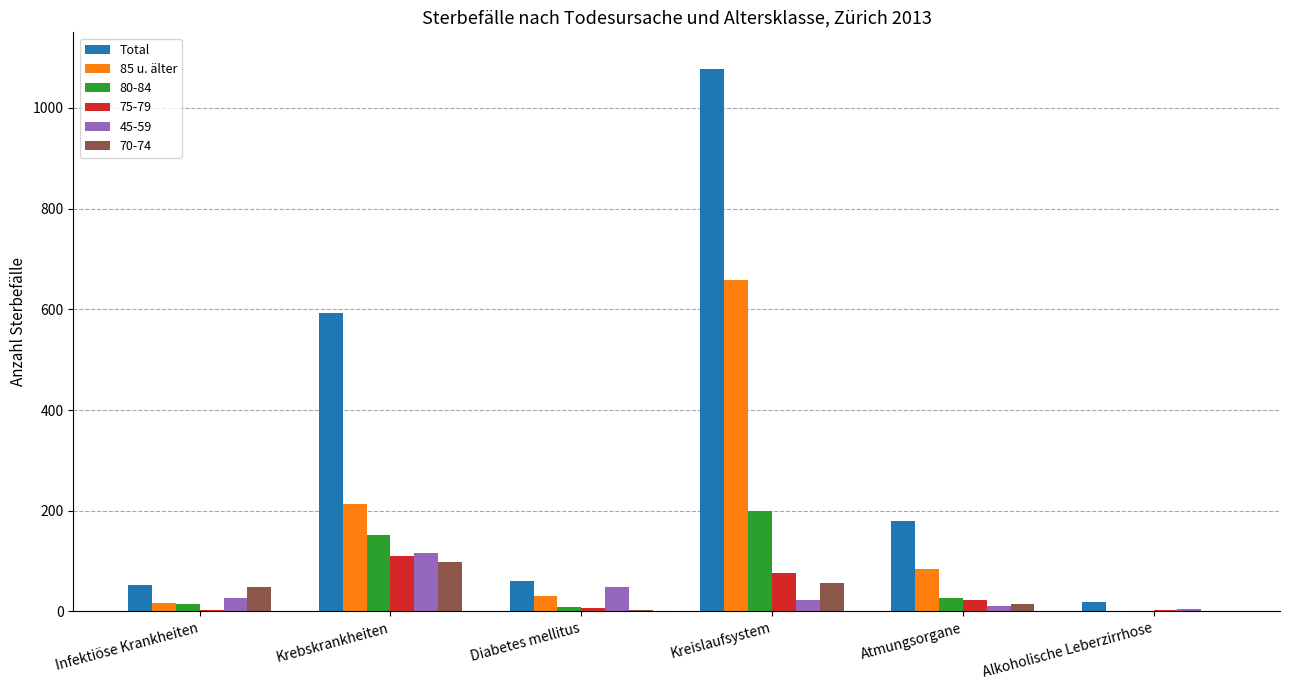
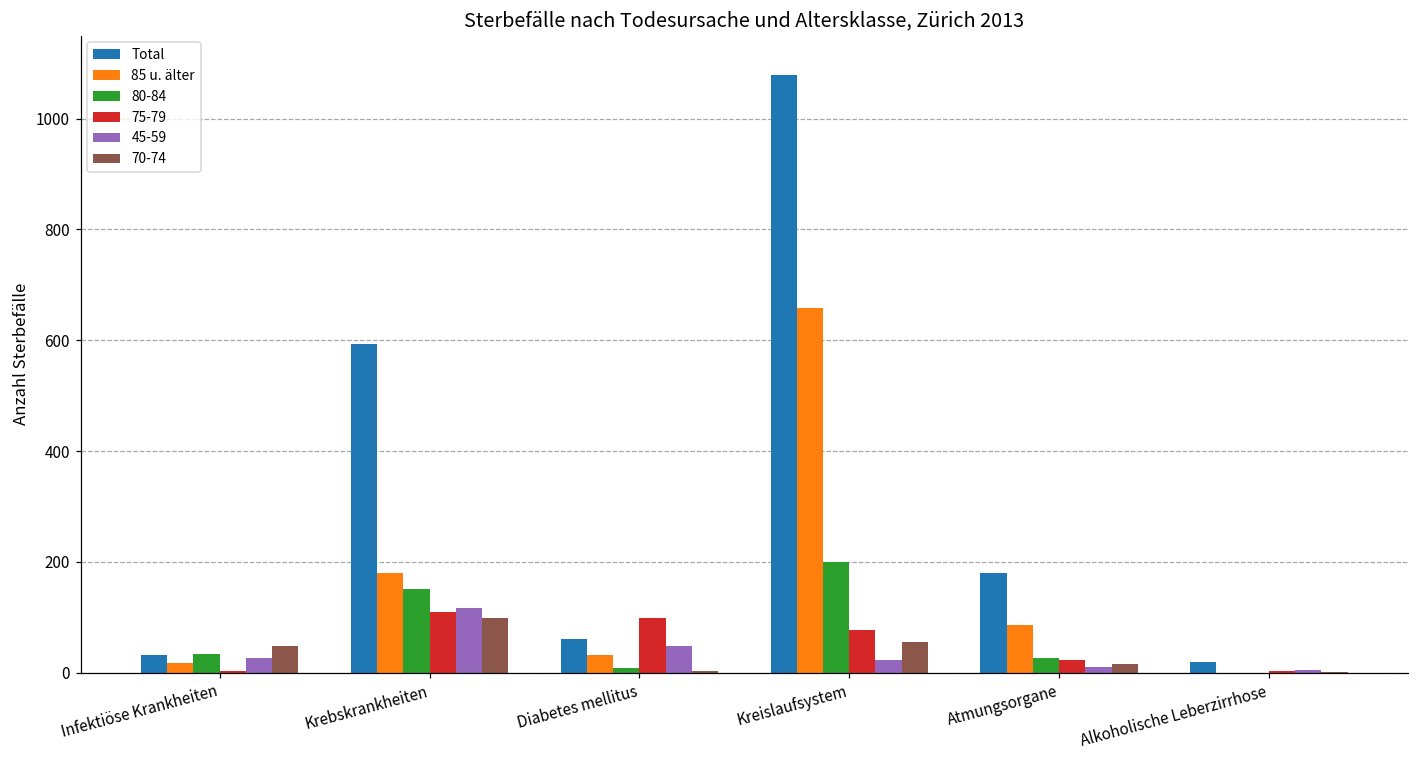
  {
    "Total": {
-     "Infektiöse Krankheiten": 50,
+     "Infektiöse Krankheiten": 30,
      "Krebskrankheiten": 590,
      "Diabetes mellitus": 60,
      "Kreislaufsystem": 1080,
      "Atmungsorgane": 180,
      "Alkoholische Leberzirrhose": 20
    },
    "85 u. älter": {
      "Infektiöse Krankheiten": 20,
-     "Krebskrankheiten": 210,
+     "Krebskrankheiten": 180,
      "Diabetes mellitus": 30,
      "Kreislaufsystem": 660,
      "Atmungsorgane": 90,
      "Alkoholische Leberzirrhose": 0
    },
    "80-84": {
-     "Infektiöse Krankheiten": 20,
+     "Infektiöse Krankheiten": 30,
      "Krebskrankheiten": 150,
      "Diabetes mellitus": 10,
      "Kreislaufsystem": 200,
      "Atmungsorgane": 30,
      "Alkoholische Leberzirrhose": 0
    },
    "75-79": {
      "Krebskrankheiten": 110,
-     "Diabetes mellitus": 10,
+     "Diabetes mellitus": 100,
      "Kreislaufsystem": 80,
      "Atmungsorgane": 20
    },
    "45-59": {
      "Infektiöse Krankheiten": 30,
      "Krebskrankheiten": 120,
      "Diabetes mellitus": 50,
      "Kreislaufsystem": 20,
      "Atmungsorgane": 10,
      "Alkoholische Leberzirrhose": 10
    },
    "70-74": {
      "Infektiöse Krankheiten": 50,
      "Krebskrankheiten": 100,
      "Kreislaufsystem": 60,
      "Atmungsorgane": 20
    }
  }
